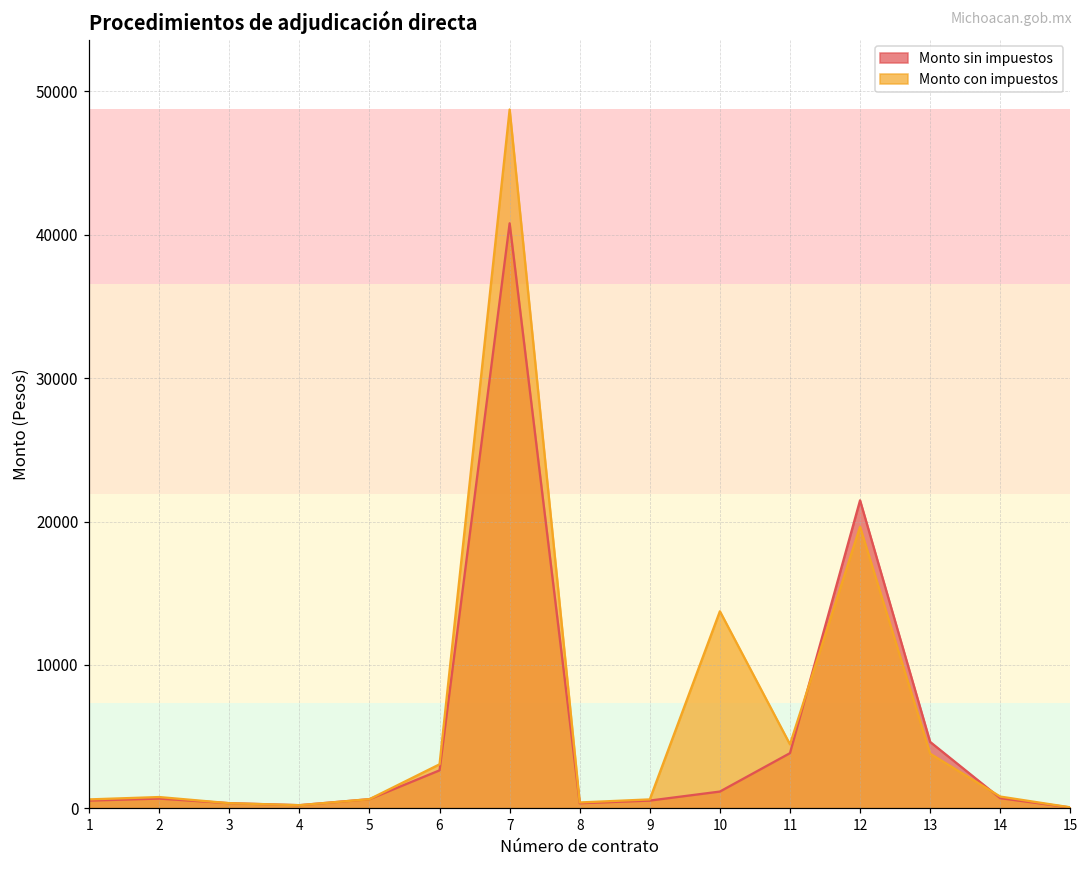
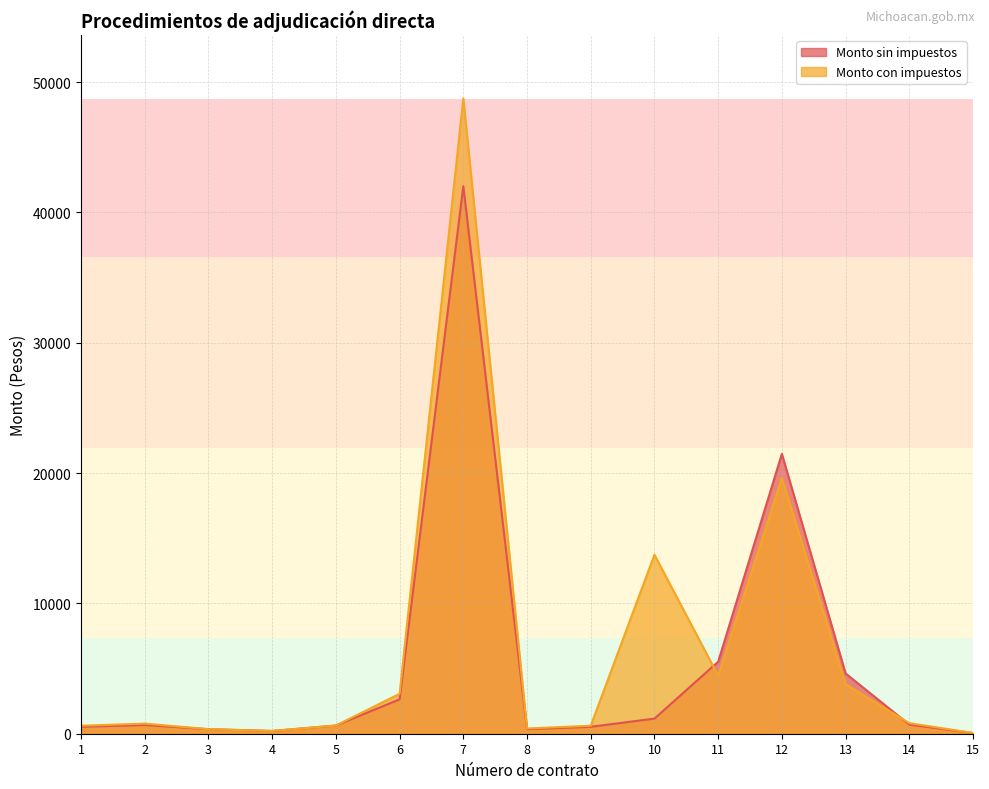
  {
    "Monto sin impuestos": {
      "6": 2600,
-     "7": 40800,
+     "7": 42000,
      "10": 1200,
-     "11": 3800,
+     "11": 5500,
      "12": 21500,
      "13": 4600
    },
    "Monto con impuestos": {
      "6": 3100,
      "7": 48700,
      "10": 13700,
      "11": 4500,
      "12": 19600,
      "13": 3800
    }
  }
